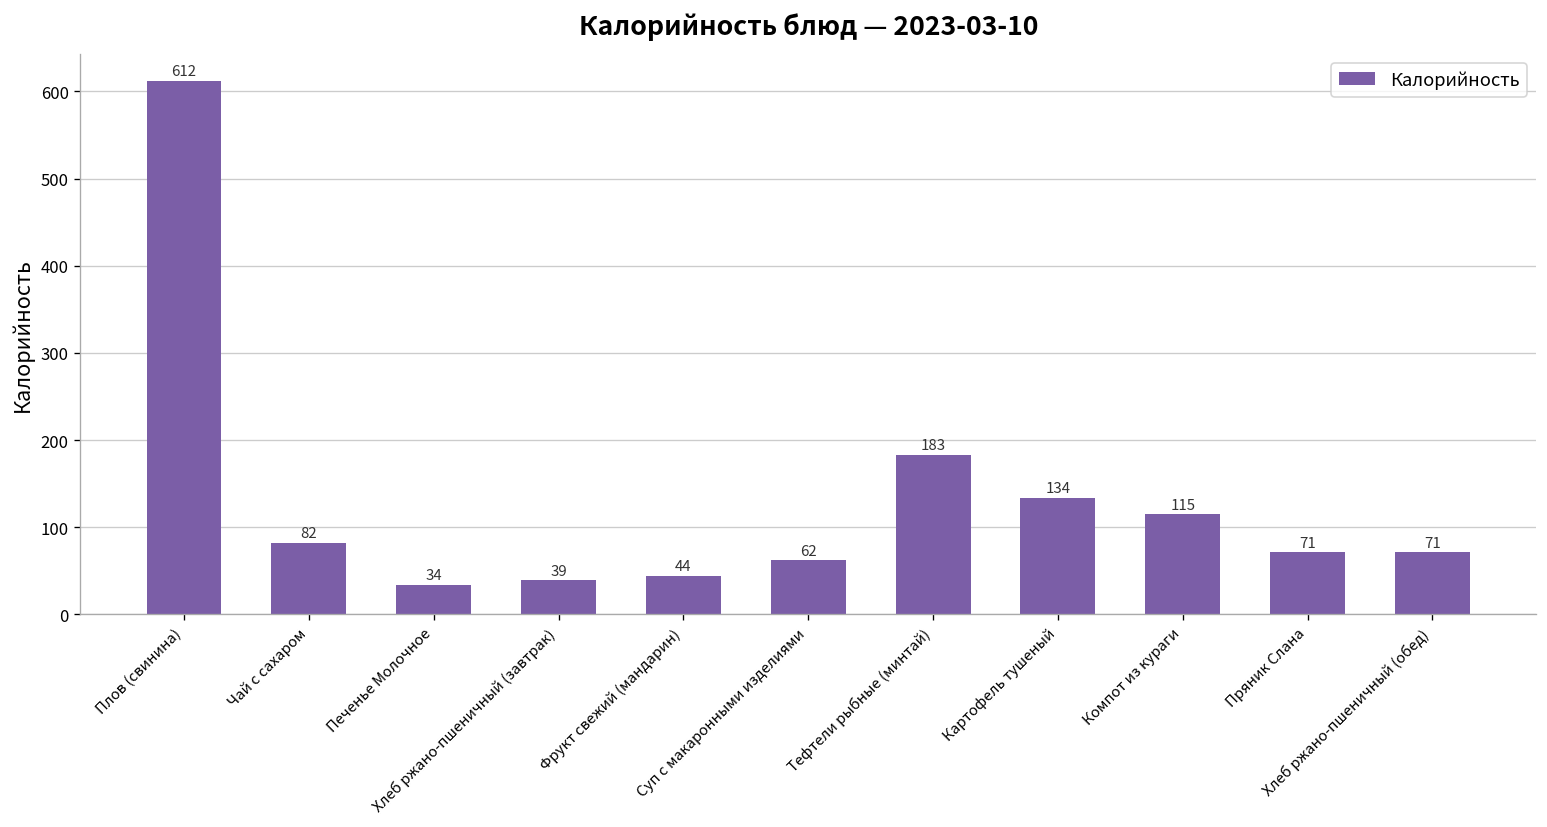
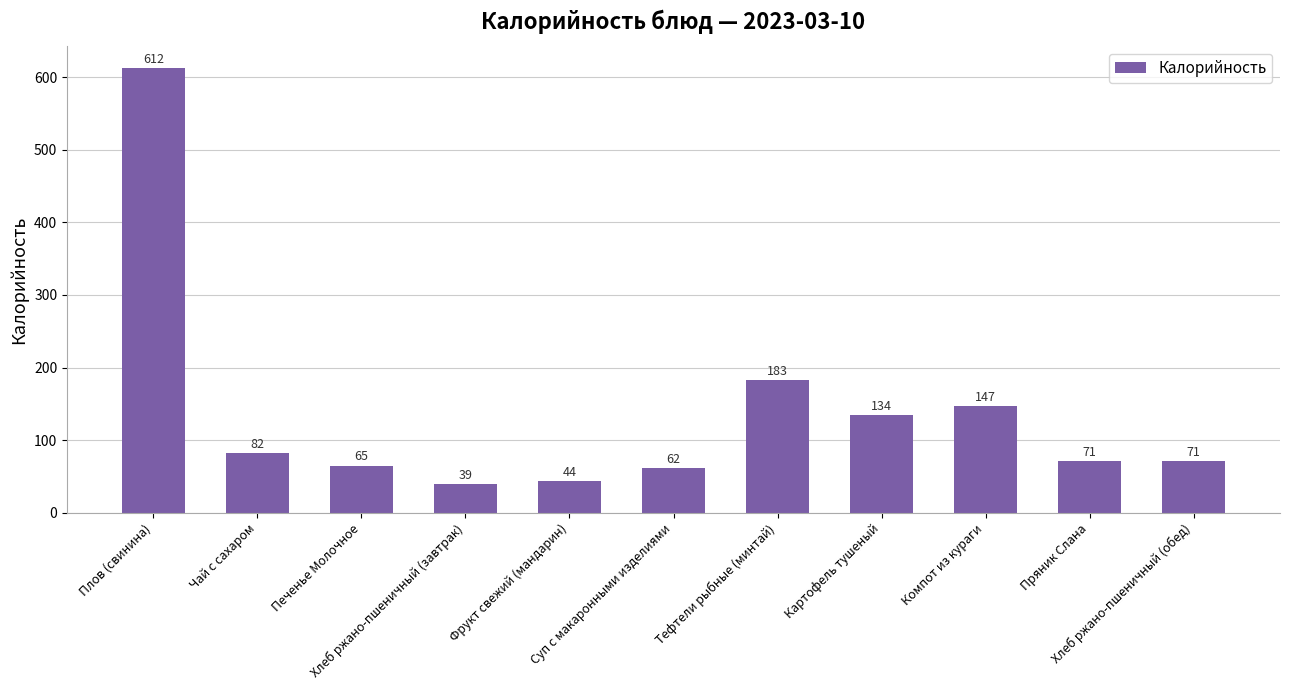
  {
    "Плов (свинина)": 612,
    "Чай с сахаром": 82,
-   "Печенье Молочное": 34,
+   "Печенье Молочное": 65,
    "Хлеб ржано-пшеничный (завтрак)": 39,
    "Фрукт свежий (мандарин)": 44,
    "Суп с макаронными изделиями": 62,
    "Тефтели рыбные (минтай)": 183,
    "Картофель тушеный": 134,
-   "Компот из кураги": 115,
+   "Компот из кураги": 147,
    "Пряник Слана": 71,
    "Хлеб ржано-пшеничный (обед)": 71
  }
